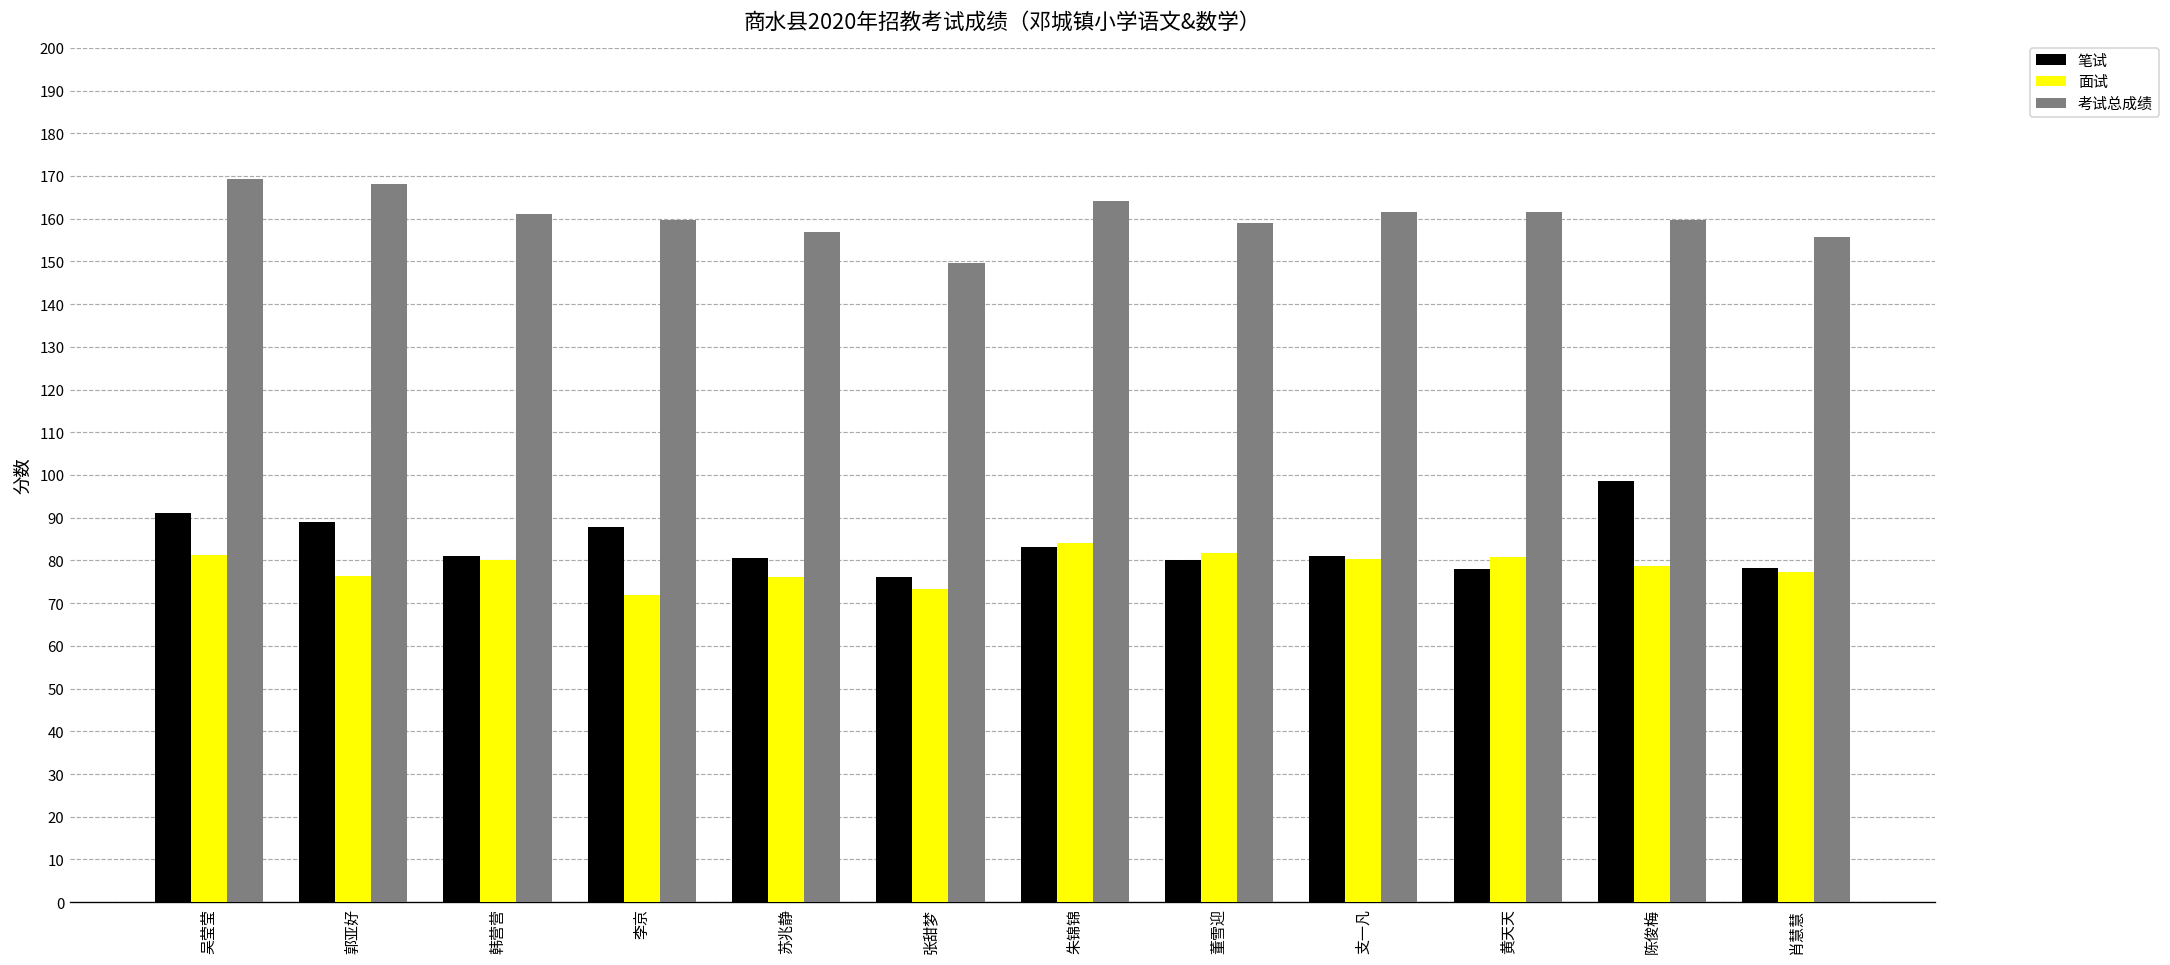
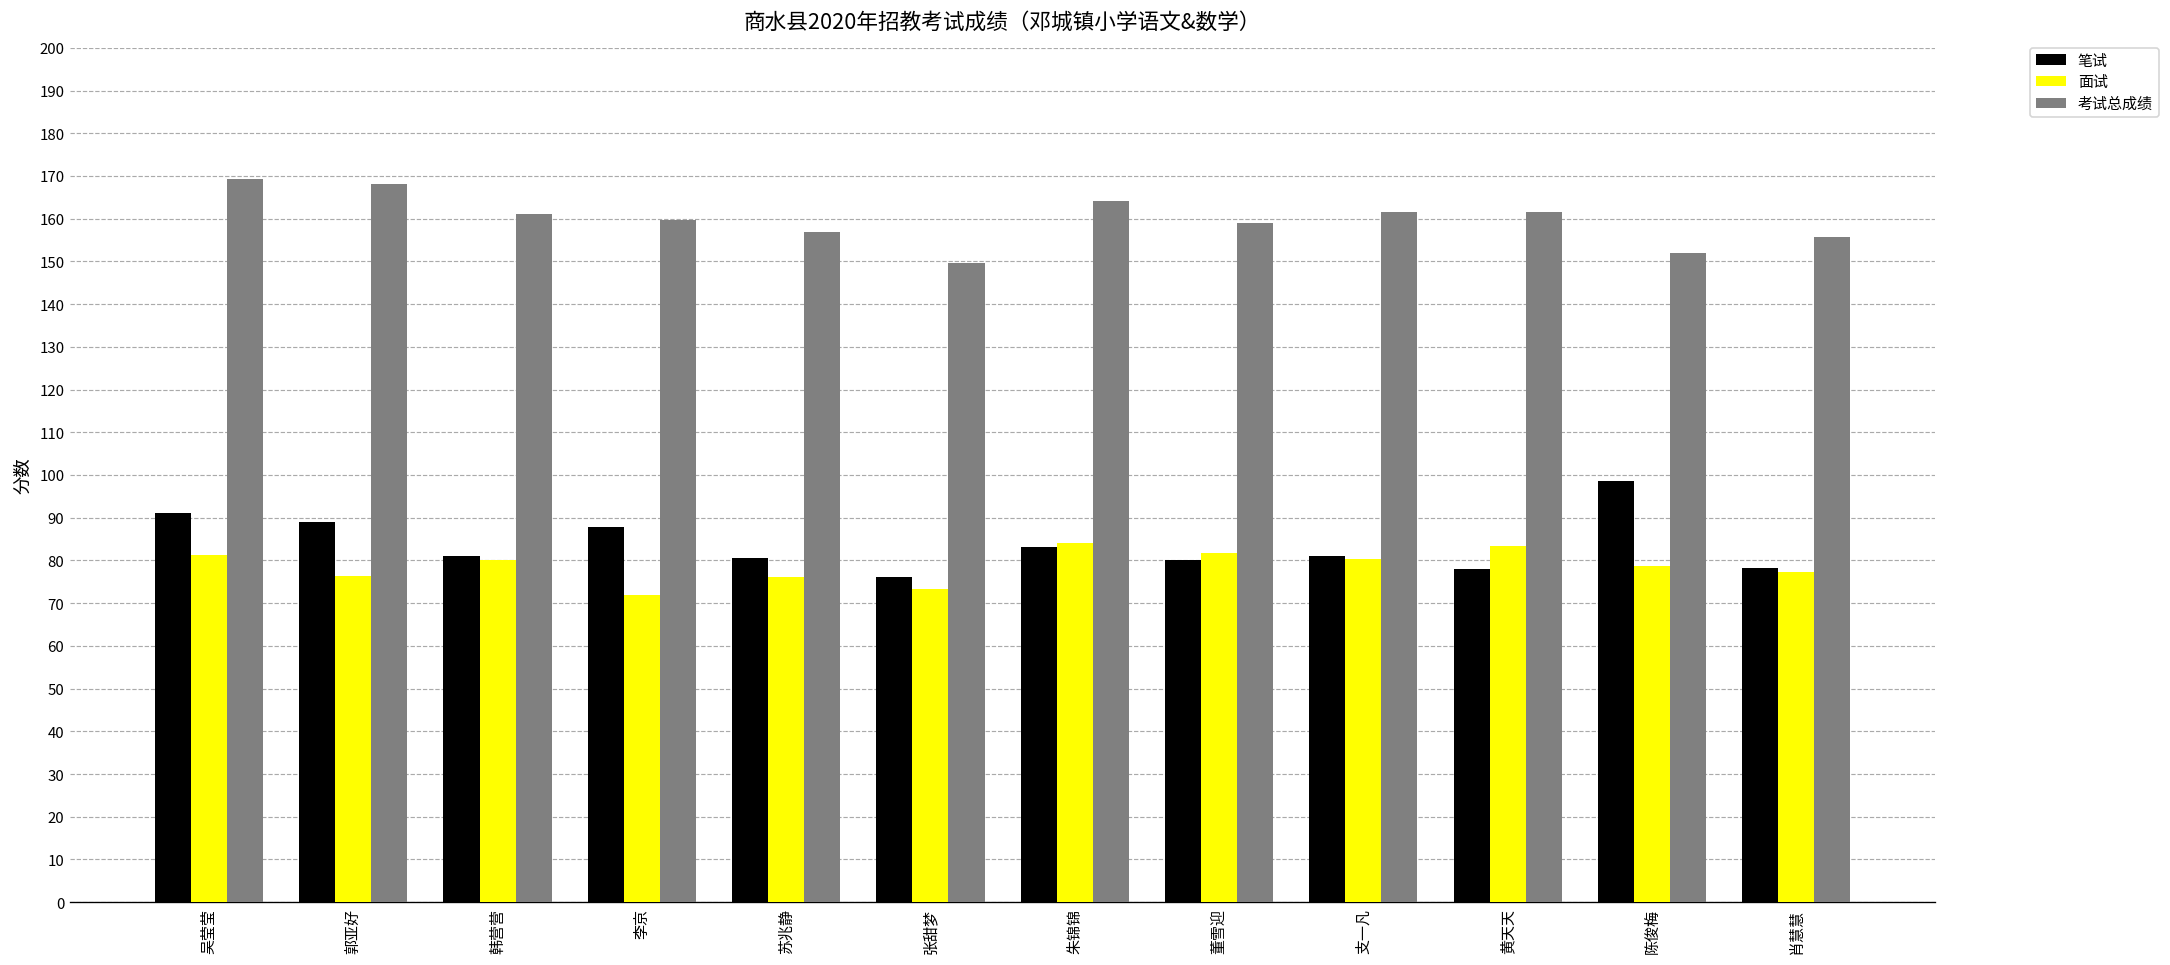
  {
    "笔试": {
      "吴莹莹": 91,
      "郭亚好": 89,
      "韩营营": 81,
      "李京": 88,
      "苏兆静": 81,
      "张甜梦": 76,
      "朱锦锦": 83,
      "董雪迎": 80,
      "支一凡": 81,
      "黄天天": 78,
      "陈俊梅": 99,
      "肖慧慧": 78
    },
    "面试": {
      "吴莹莹": 81,
      "郭亚好": 76,
      "韩营营": 80,
      "李京": 72,
      "苏兆静": 76,
      "张甜梦": 73,
      "朱锦锦": 84,
      "董雪迎": 82,
      "支一凡": 80,
-     "黄天天": 81,
+     "黄天天": 83,
      "陈俊梅": 79,
      "肖慧慧": 77
    },
    "考试总成绩": {
      "吴莹莹": 169,
      "郭亚好": 168,
      "韩营营": 161,
      "李京": 160,
      "苏兆静": 157,
      "张甜梦": 150,
      "朱锦锦": 164,
      "董雪迎": 159,
      "支一凡": 162,
      "黄天天": 162,
-     "陈俊梅": 160,
+     "陈俊梅": 152,
      "肖慧慧": 156
    }
  }
